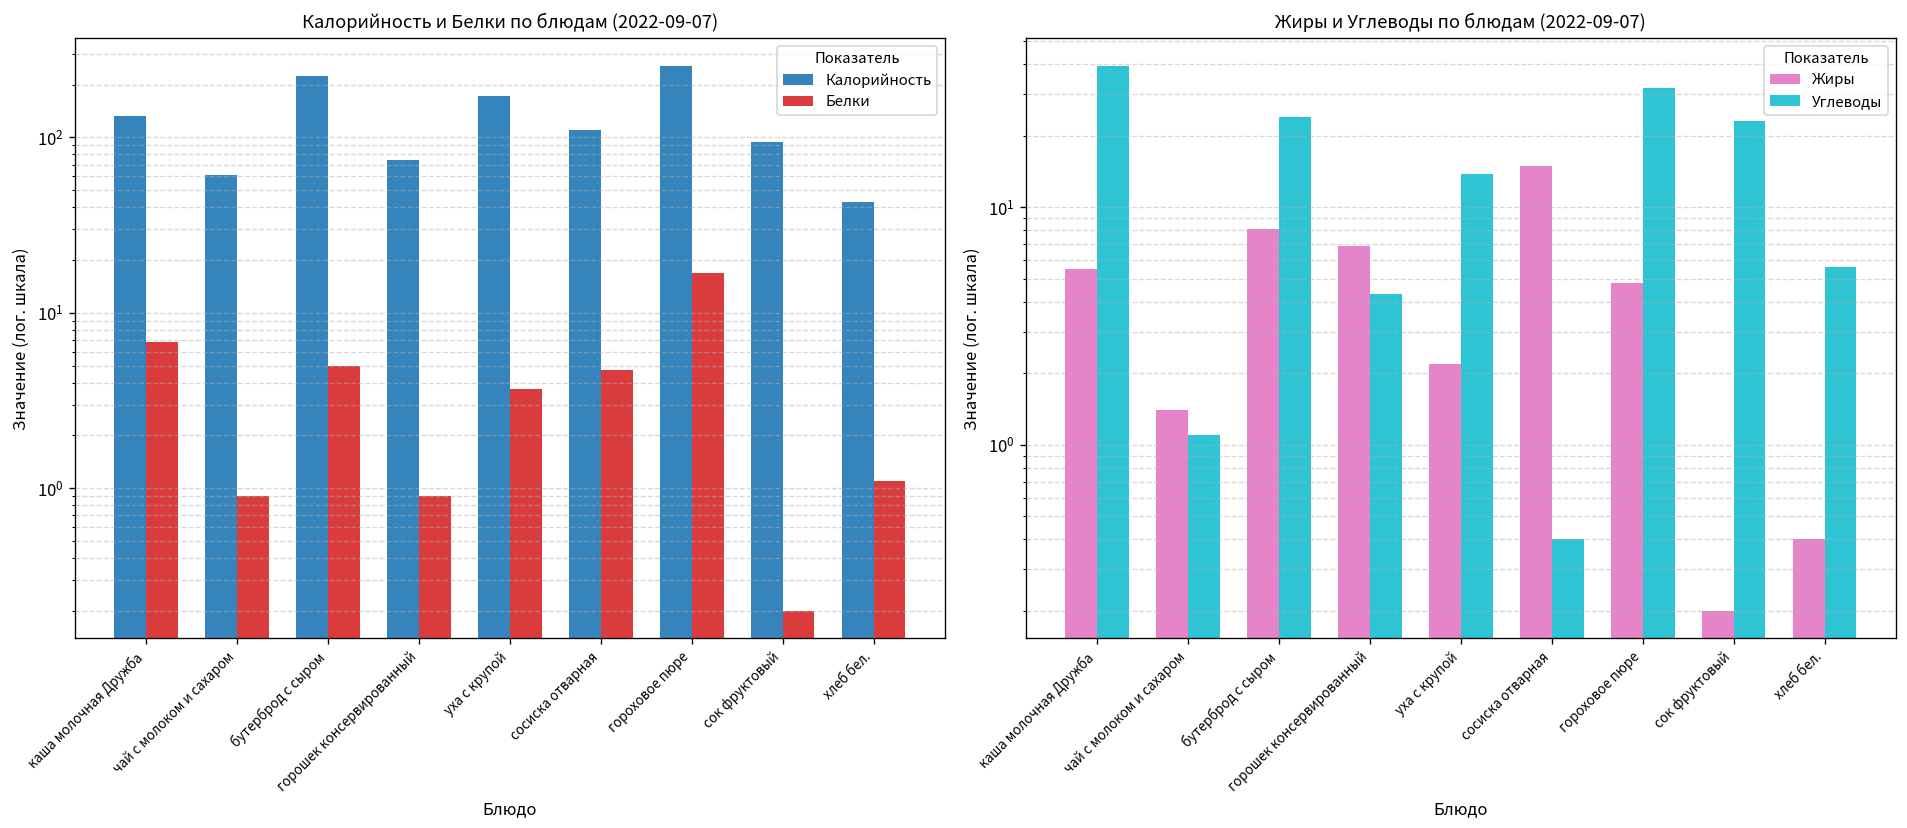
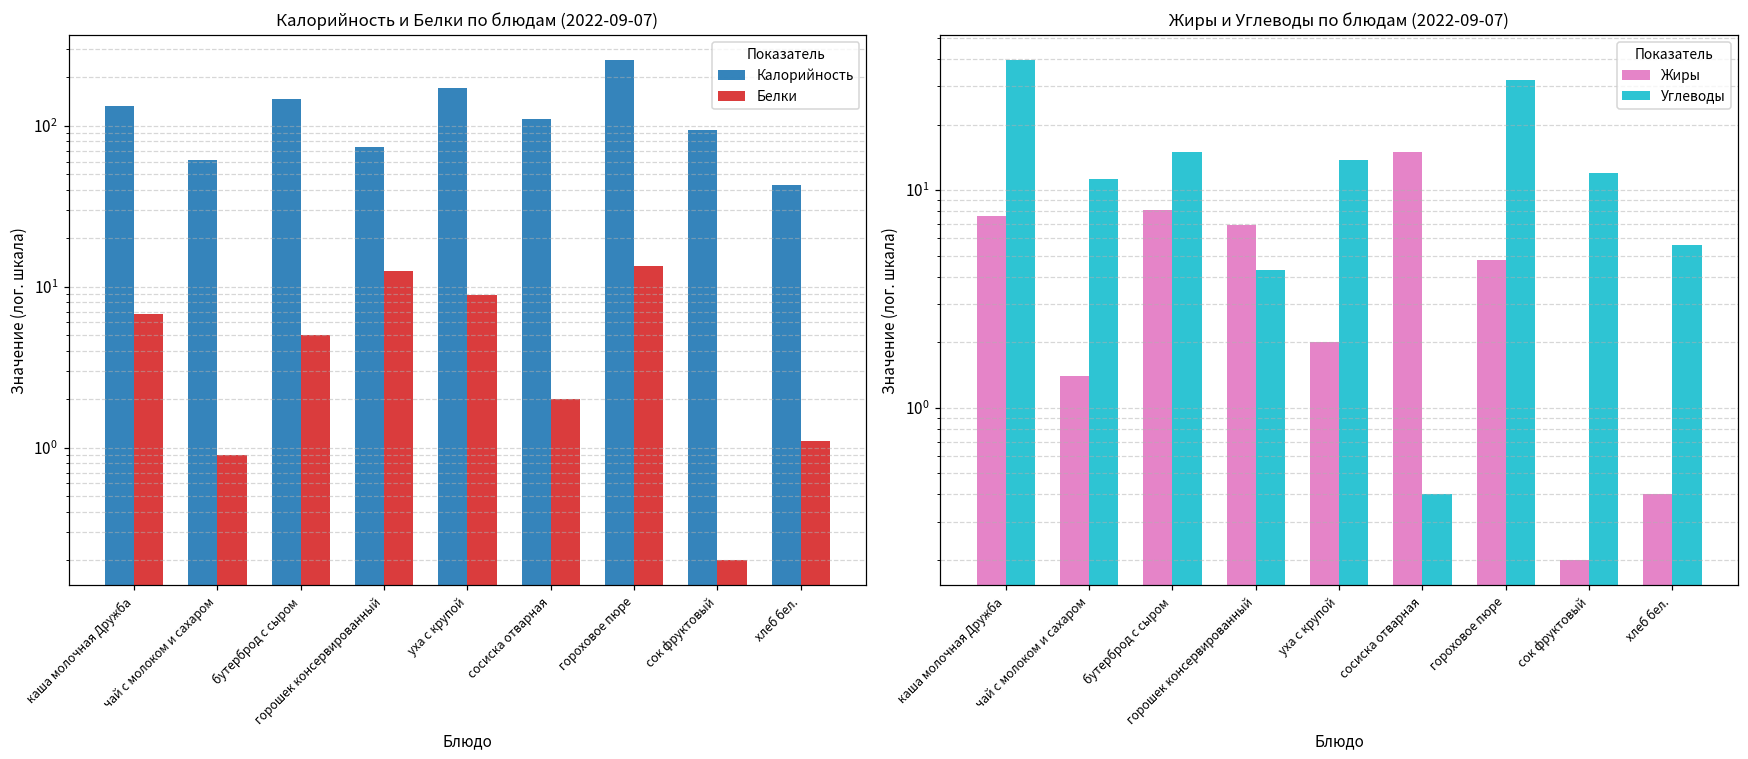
  {
    "Калорийность и Белки по блюдам (2022-09-07)": {
      "Калорийность": {
        "каша молочная Дружба": 130,
        "чай с молоком и сахаром": 61,
-       "бутерброд с сыром": 220,
+       "бутерброд с сыром": 150,
        "горошек консервированный": 70,
        "уха с крупой": 170,
        "сосиска отварная": 110,
        "гороховое пюре": 260,
        "сок фруктовый": 90,
        "хлеб бел.": 43
      },
      "Белки": {
        "каша молочная Дружба": 7,
        "чай с молоком и сахаром": 0.9,
        "бутерброд с сыром": 5.0,
-       "горошек консервированный": 0.9,
-       "уха с крупой": 3.7,
-       "сосиска отварная": 4.7,
-       "гороховое пюре": 17,
+       "горошек консервированный": 13,
+       "уха с крупой": 9,
+       "сосиска отварная": 2.0,
+       "гороховое пюре": 14,
        "сок фруктовый": 0.2,
        "хлеб бел.": 1.1
      }
    },
    "Жиры и Углеводы по блюдам (2022-09-07)": {
      "Жиры": {
-       "каша молочная Дружба": 5.5,
+       "каша молочная Дружба": 7.6,
        "чай с молоком и сахаром": 1.4,
        "бутерброд с сыром": 8.1,
        "горошек консервированный": 6.9,
-       "уха с крупой": 2.2,
+       "уха с крупой": 2.0,
        "сосиска отварная": 15,
        "гороховое пюре": 4.8,
        "сок фруктовый": 0.2,
        "хлеб бел.": 0.4
      },
      "Углеводы": {
        "каша молочная Дружба": 40,
-       "чай с молоком и сахаром": 1.1,
-       "бутерброд с сыром": 24,
+       "чай с молоком и сахаром": 11,
+       "бутерброд с сыром": 15,
        "горошек консервированный": 4.3,
        "уха с крупой": 14,
        "сосиска отварная": 0.4,
        "гороховое пюре": 32,
-       "сок фруктовый": 23,
+       "сок фруктовый": 12,
        "хлеб бел.": 5.6
      }
    }
  }
